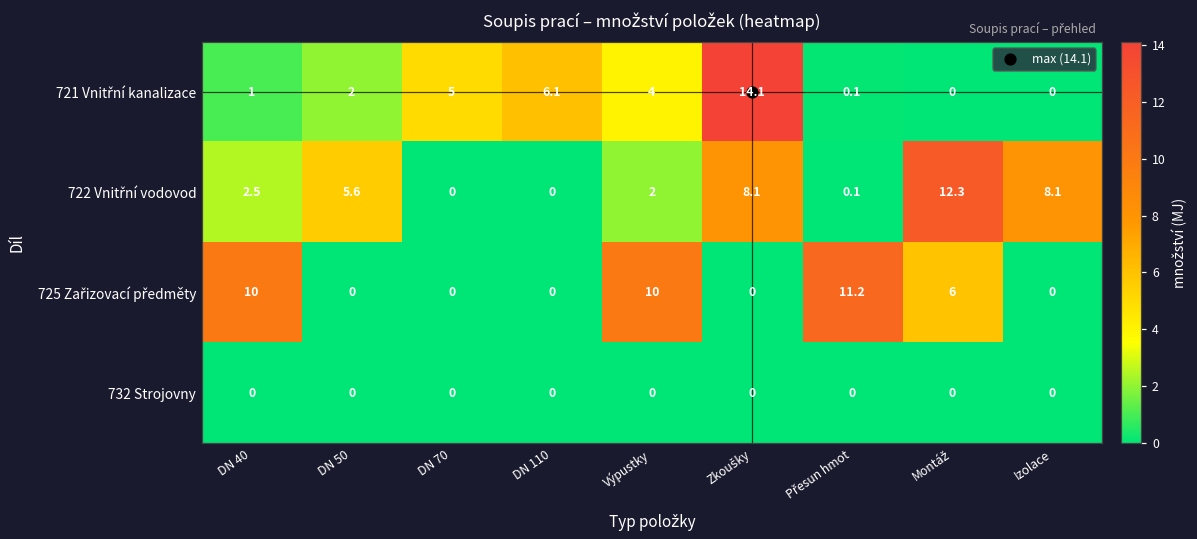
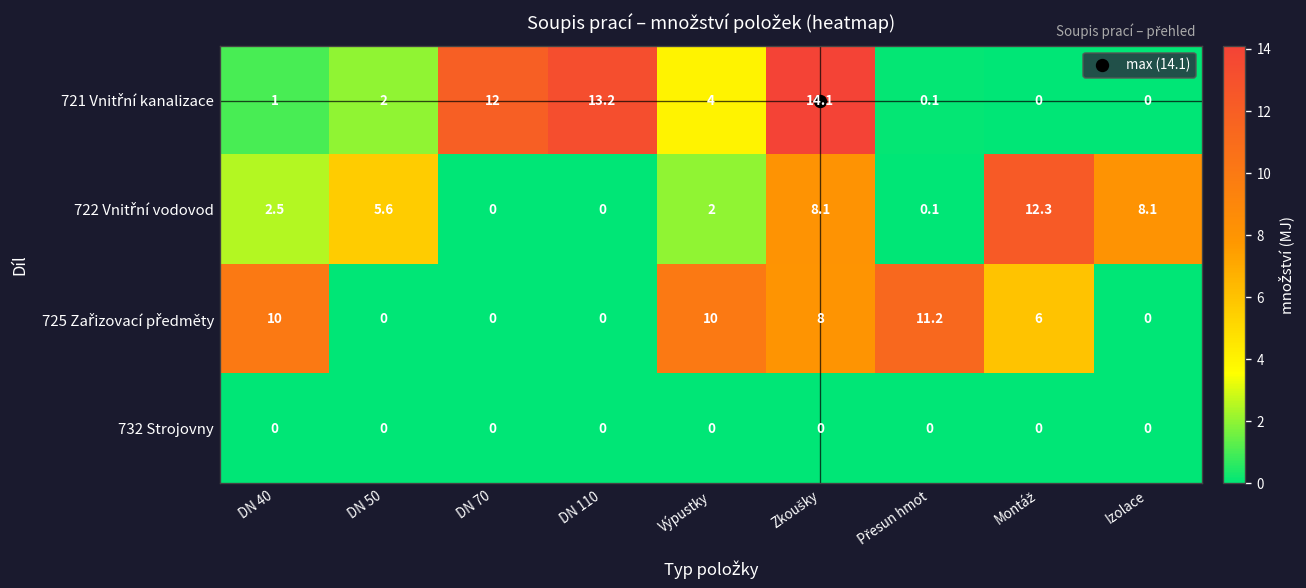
  {
    "721 Vnitřní kanalizace": {
      "DN 40": 1,
      "DN 50": 2,
-     "DN 70": 5,
-     "DN 110": 6.1,
+     "DN 70": 12,
+     "DN 110": 13.2,
      "Výpustky": 4,
      "Přesun hmot": 0.1,
      "Montáž": 0,
      "Izolace": 0
    },
    "722 Vnitřní vodovod": {
      "DN 40": 2.5,
      "DN 50": 5.6,
      "DN 70": 0,
      "DN 110": 0,
      "Výpustky": 2,
      "Zkoušky": 8.1,
      "Přesun hmot": 0.1,
      "Montáž": 12.3,
      "Izolace": 8.1
    },
    "725 Zařizovací předměty": {
      "DN 40": 10,
      "DN 50": 0,
      "DN 70": 0,
      "DN 110": 0,
      "Výpustky": 10,
-     "Zkoušky": 0,
+     "Zkoušky": 8,
      "Přesun hmot": 11.2,
      "Montáž": 6,
      "Izolace": 0
    },
    "732 Strojovny": {
      "DN 40": 0,
      "DN 50": 0,
      "DN 70": 0,
      "DN 110": 0,
      "Výpustky": 0,
      "Zkoušky": 0,
      "Přesun hmot": 0,
      "Montáž": 0,
      "Izolace": 0
    }
  }
